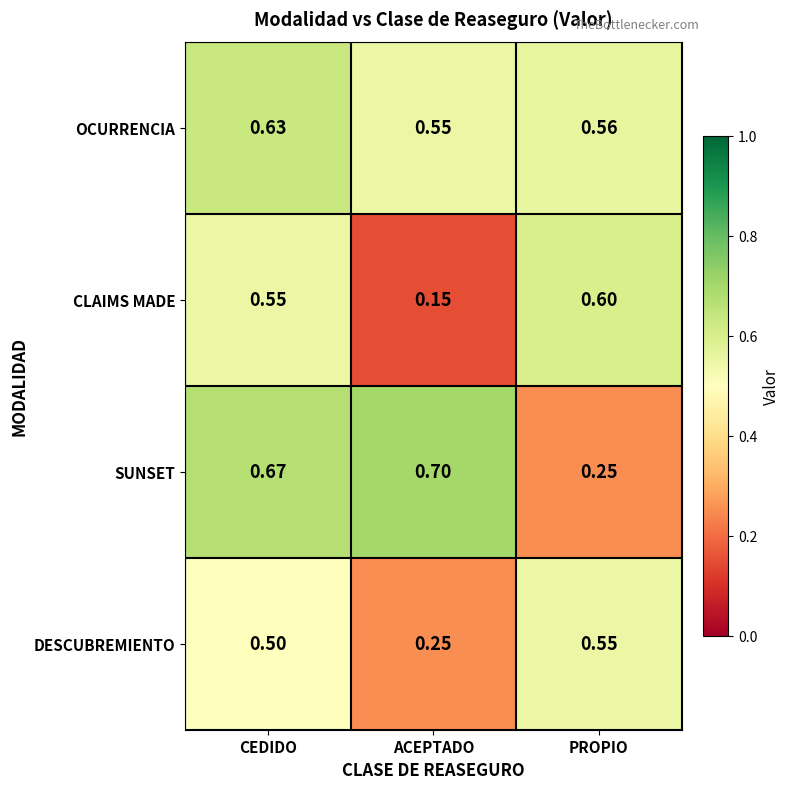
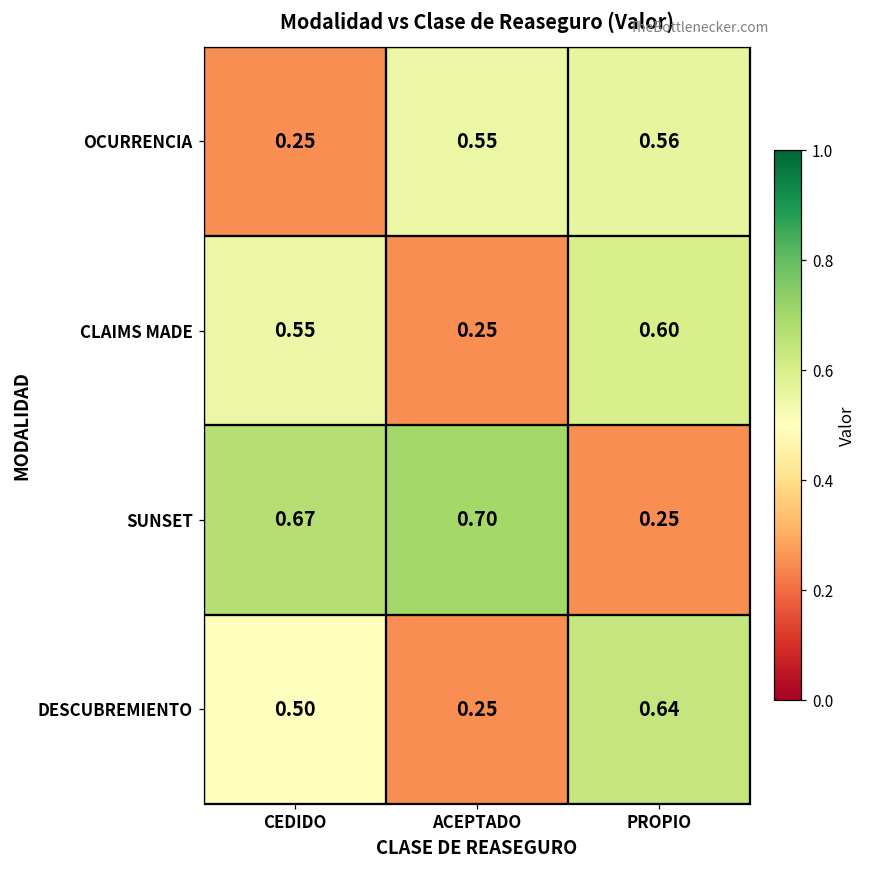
  {
    "OCURRENCIA": {
-     "CEDIDO": 0.63,
+     "CEDIDO": 0.25,
      "ACEPTADO": 0.55,
      "PROPIO": 0.56
    },
    "CLAIMS MADE": {
      "CEDIDO": 0.55,
-     "ACEPTADO": 0.15,
+     "ACEPTADO": 0.25,
      "PROPIO": 0.60
    },
    "SUNSET": {
      "CEDIDO": 0.67,
      "ACEPTADO": 0.70,
      "PROPIO": 0.25
    },
    "DESCUBREMIENTO": {
      "CEDIDO": 0.50,
      "ACEPTADO": 0.25,
-     "PROPIO": 0.55
+     "PROPIO": 0.64
    }
  }
